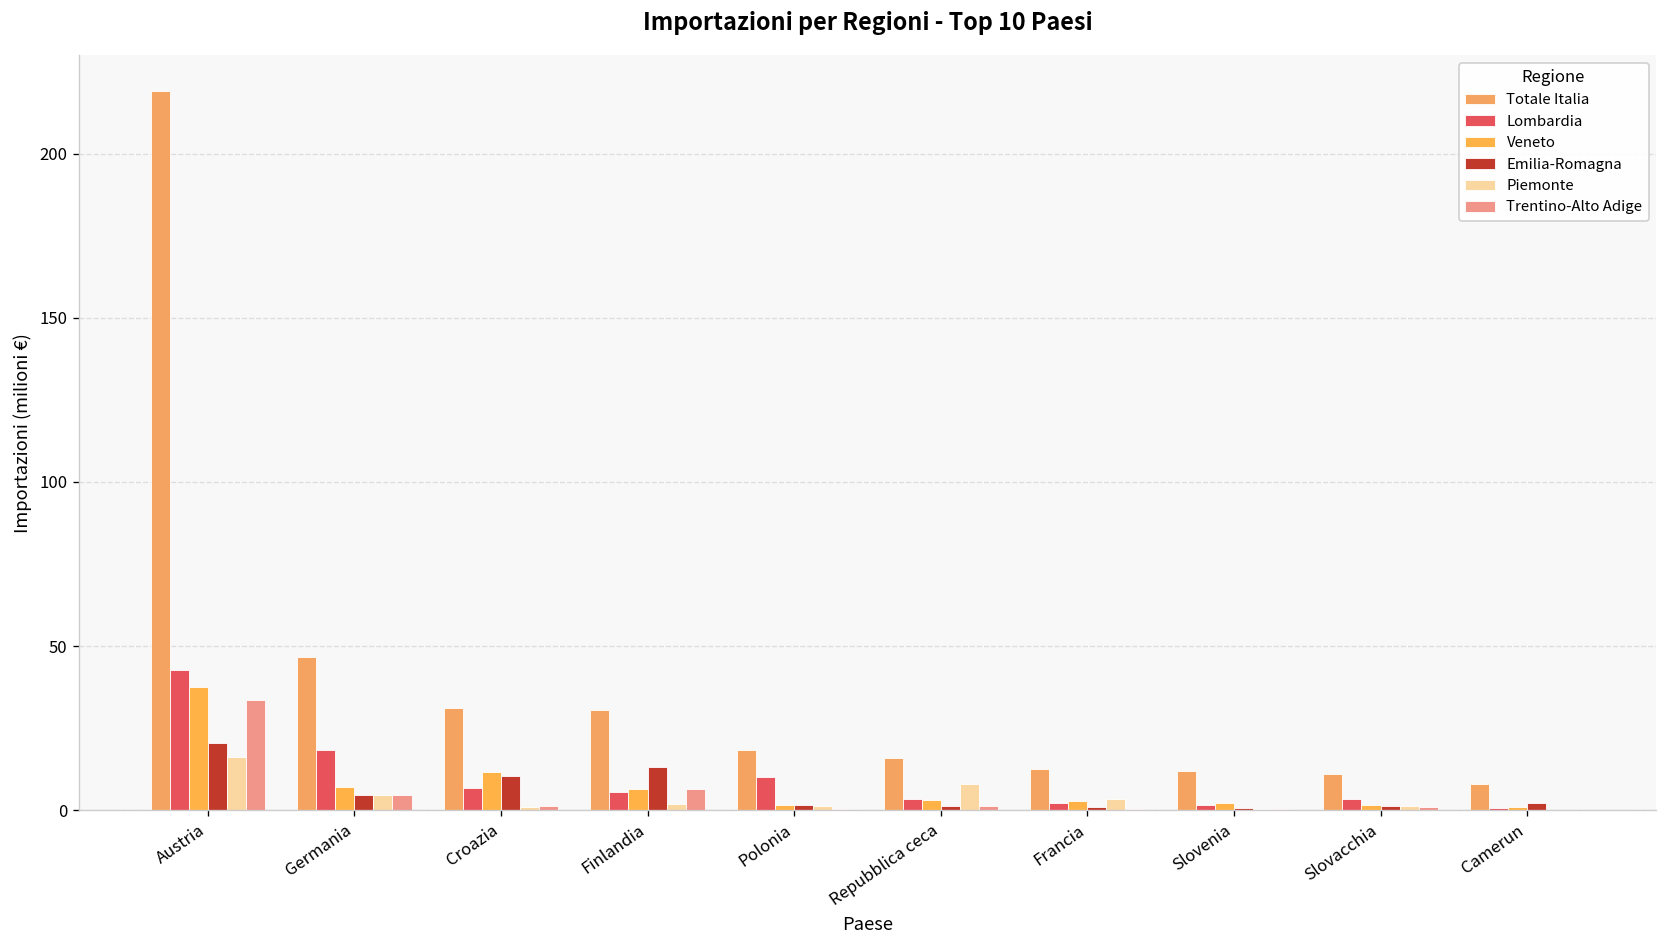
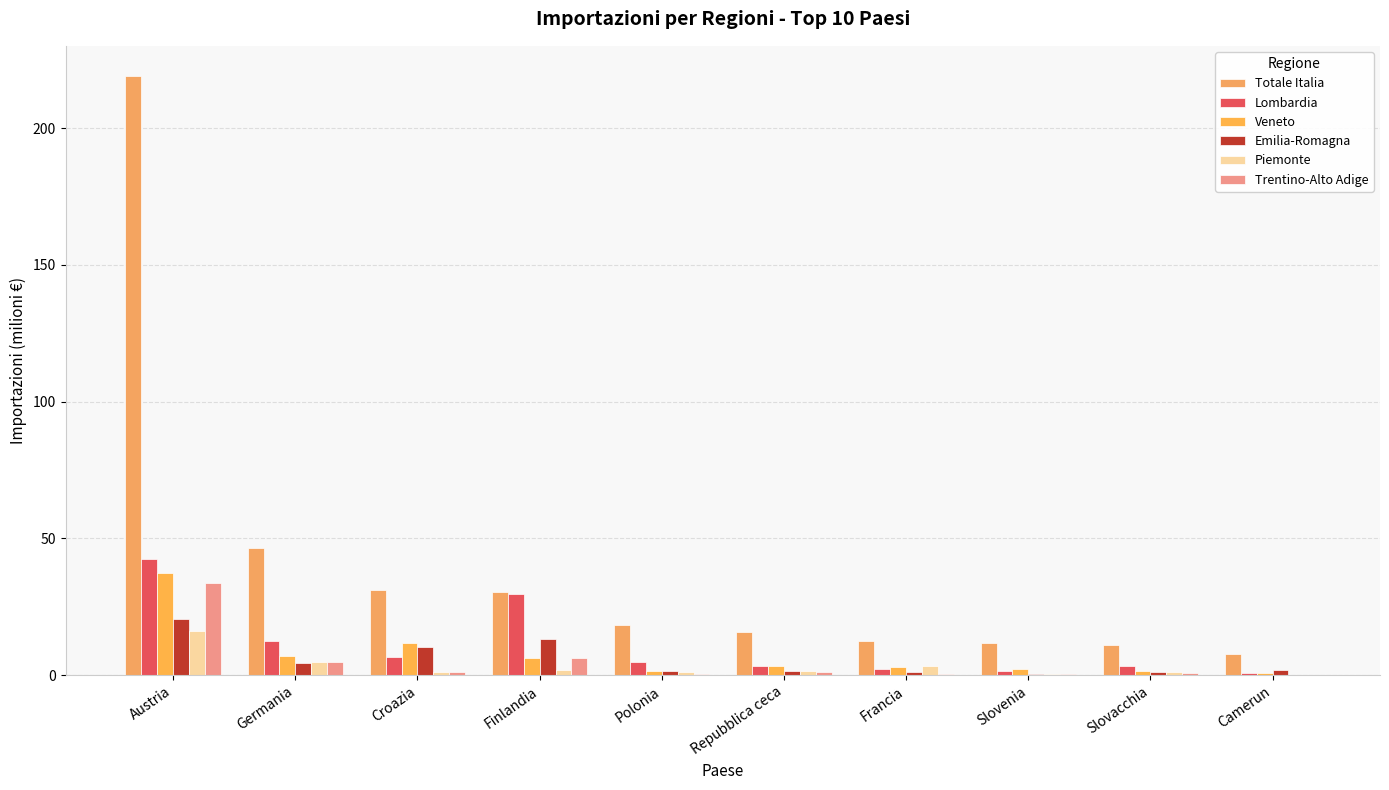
  {
    "Lombardia": {
      "Austria": 43,
-     "Germania": 18,
+     "Germania": 12,
      "Croazia": 7,
-     "Finlandia": 6,
-     "Polonia": 10,
+     "Finlandia": 30,
+     "Polonia": 5,
      "Repubblica ceca": 3,
      "Francia": 2,
      "Slovenia": 2,
      "Slovacchia": 3
    },
    "Emilia-Romagna": {
      "Austria": 20,
      "Germania": 5,
      "Croazia": 10,
      "Finlandia": 13,
      "Polonia": 2,
      "Repubblica ceca": 1,
      "Francia": 1,
      "Slovacchia": 1,
      "Camerun": 2
    },
    "Piemonte": {
      "Austria": 16,
      "Germania": 5,
      "Croazia": 1,
      "Finlandia": 2,
      "Polonia": 1,
-     "Repubblica ceca": 8,
+     "Repubblica ceca": 1,
      "Francia": 3,
      "Slovacchia": 1
    }
  }
